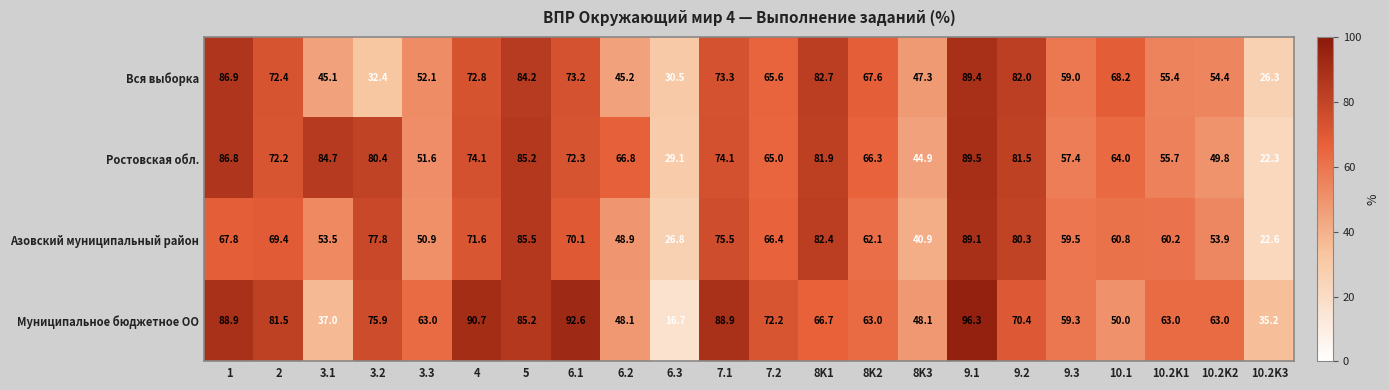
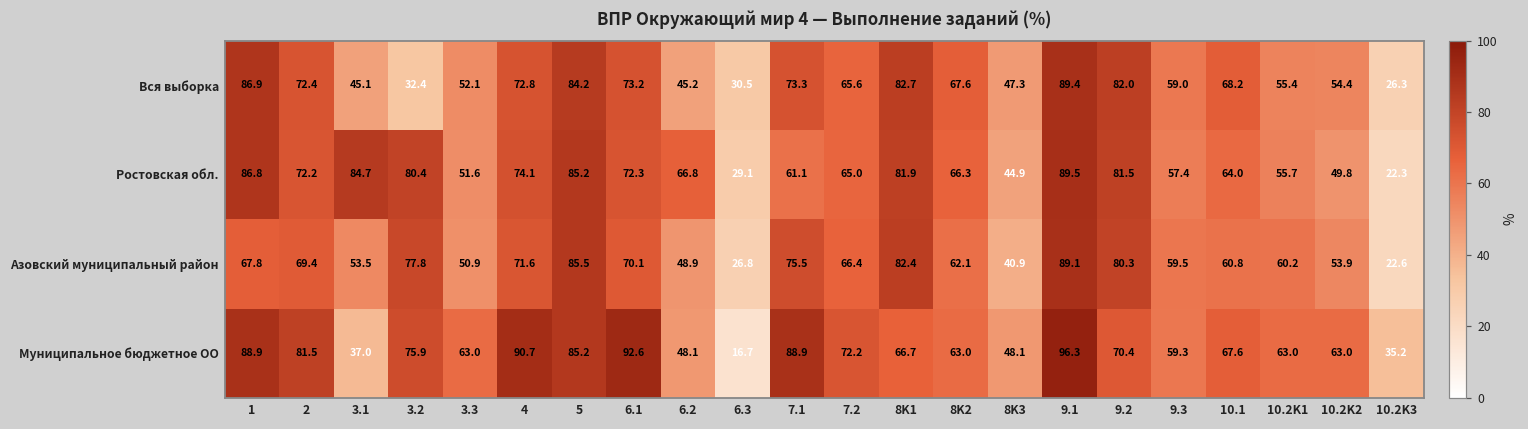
  {
    "Вся выборка": {
      "1": 86.9,
      "2": 72.4,
      "3.1": 45.1,
      "3.2": 32.4,
      "3.3": 52.1,
      "4": 72.8,
      "5": 84.2,
      "6.1": 73.2,
      "6.2": 45.2,
      "6.3": 30.5,
      "7.1": 73.3,
      "7.2": 65.6,
      "8K1": 82.7,
      "8K2": 67.6,
      "8K3": 47.3,
      "9.1": 89.4,
      "9.2": 82.0,
      "9.3": 59.0,
      "10.1": 68.2,
      "10.2K1": 55.4,
      "10.2K2": 54.4,
      "10.2K3": 26.3
    },
    "Ростовская обл.": {
      "1": 86.8,
      "2": 72.2,
      "3.1": 84.7,
      "3.2": 80.4,
      "3.3": 51.6,
      "4": 74.1,
      "5": 85.2,
      "6.1": 72.3,
      "6.2": 66.8,
      "6.3": 29.1,
-     "7.1": 74.1,
+     "7.1": 61.1,
      "7.2": 65.0,
      "8K1": 81.9,
      "8K2": 66.3,
      "8K3": 44.9,
      "9.1": 89.5,
      "9.2": 81.5,
      "9.3": 57.4,
      "10.1": 64.0,
      "10.2K1": 55.7,
      "10.2K2": 49.8,
      "10.2K3": 22.3
    },
    "Азовский муниципальный район": {
      "1": 67.8,
      "2": 69.4,
      "3.1": 53.5,
      "3.2": 77.8,
      "3.3": 50.9,
      "4": 71.6,
      "5": 85.5,
      "6.1": 70.1,
      "6.2": 48.9,
      "6.3": 26.8,
      "7.1": 75.5,
      "7.2": 66.4,
      "8K1": 82.4,
      "8K2": 62.1,
      "8K3": 40.9,
      "9.1": 89.1,
      "9.2": 80.3,
      "9.3": 59.5,
      "10.1": 60.8,
      "10.2K1": 60.2,
      "10.2K2": 53.9,
      "10.2K3": 22.6
    },
    "Муниципальное бюджетное ОО": {
      "1": 88.9,
      "2": 81.5,
      "3.1": 37.0,
      "3.2": 75.9,
      "3.3": 63.0,
      "4": 90.7,
      "5": 85.2,
      "6.1": 92.6,
      "6.2": 48.1,
      "6.3": 16.7,
      "7.1": 88.9,
      "7.2": 72.2,
      "8K1": 66.7,
      "8K2": 63.0,
      "8K3": 48.1,
      "9.1": 96.3,
      "9.2": 70.4,
      "9.3": 59.3,
-     "10.1": 50.0,
+     "10.1": 67.6,
      "10.2K1": 63.0,
      "10.2K2": 63.0,
      "10.2K3": 35.2
    }
  }
